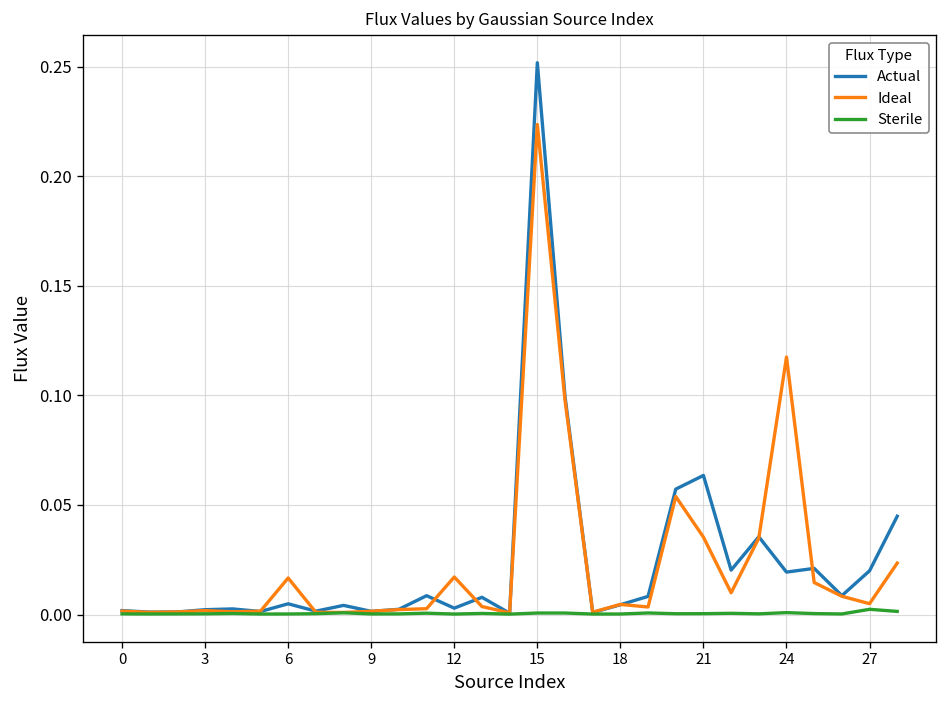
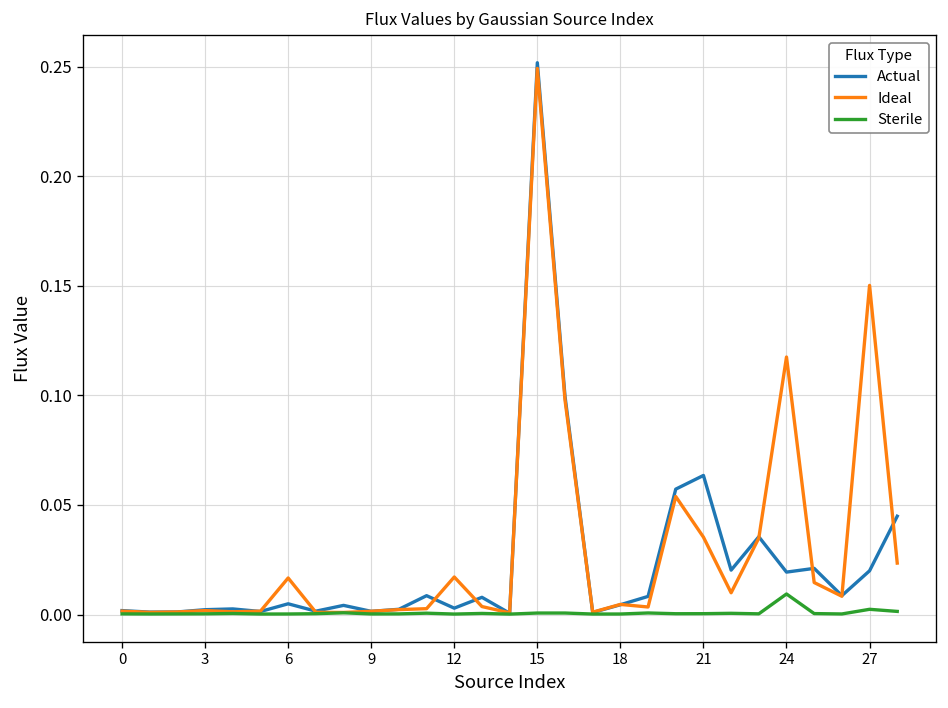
  {
    "Actual": {
      "6": 0.005,
      "12": 0.003,
      "15": 0.252,
      "21": 0.063,
      "24": 0.019,
      "27": 0.020
    },
    "Ideal": {
      "6": 0.017,
      "12": 0.017,
-     "15": 0.224,
+     "15": 0.249,
      "21": 0.035,
      "24": 0.117,
-     "27": 0.005
+     "27": 0.150
    },
    "Sterile": {
      "3": 0.000,
      "6": 0.000,
      "12": 0.000,
      "15": 0.001,
      "18": 0.000,
      "21": 0.000,
-     "24": 0.001,
+     "24": 0.009,
      "27": 0.002
    }
  }
